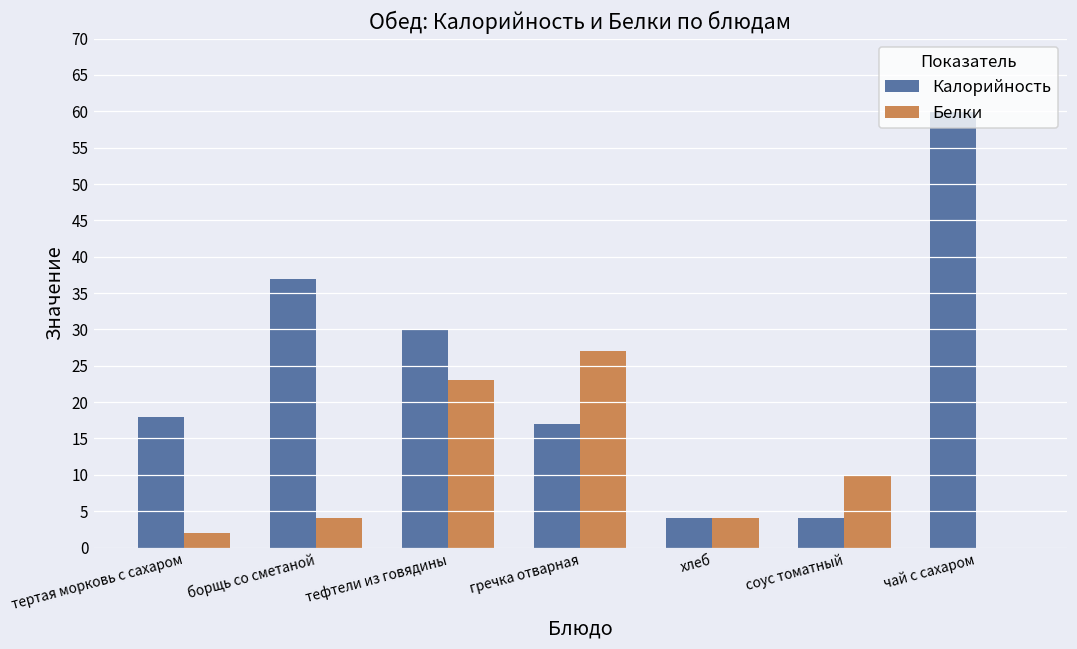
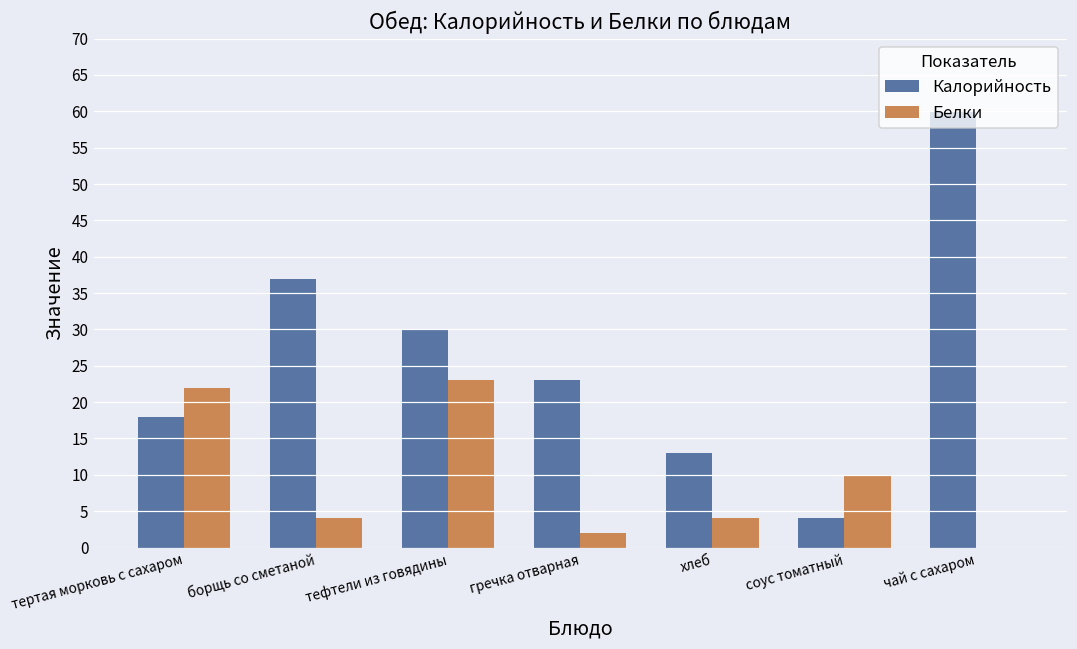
  {
    "Калорийность": {
      "тертая морковь с сахаром": 18,
      "борщь со сметаной": 37,
      "тефтели из говядины": 30,
-     "гречка отварная": 17,
-     "хлеб": 4,
+     "гречка отварная": 23,
+     "хлеб": 13,
      "соус томатный": 4
    },
    "Белки": {
-     "тертая морковь с сахаром": 2,
+     "тертая морковь с сахаром": 22,
      "борщь со сметаной": 4,
      "тефтели из говядины": 23,
-     "гречка отварная": 27,
+     "гречка отварная": 2,
      "хлеб": 4,
      "соус томатный": 10,
      "чай с сахаром": 0
    }
  }
